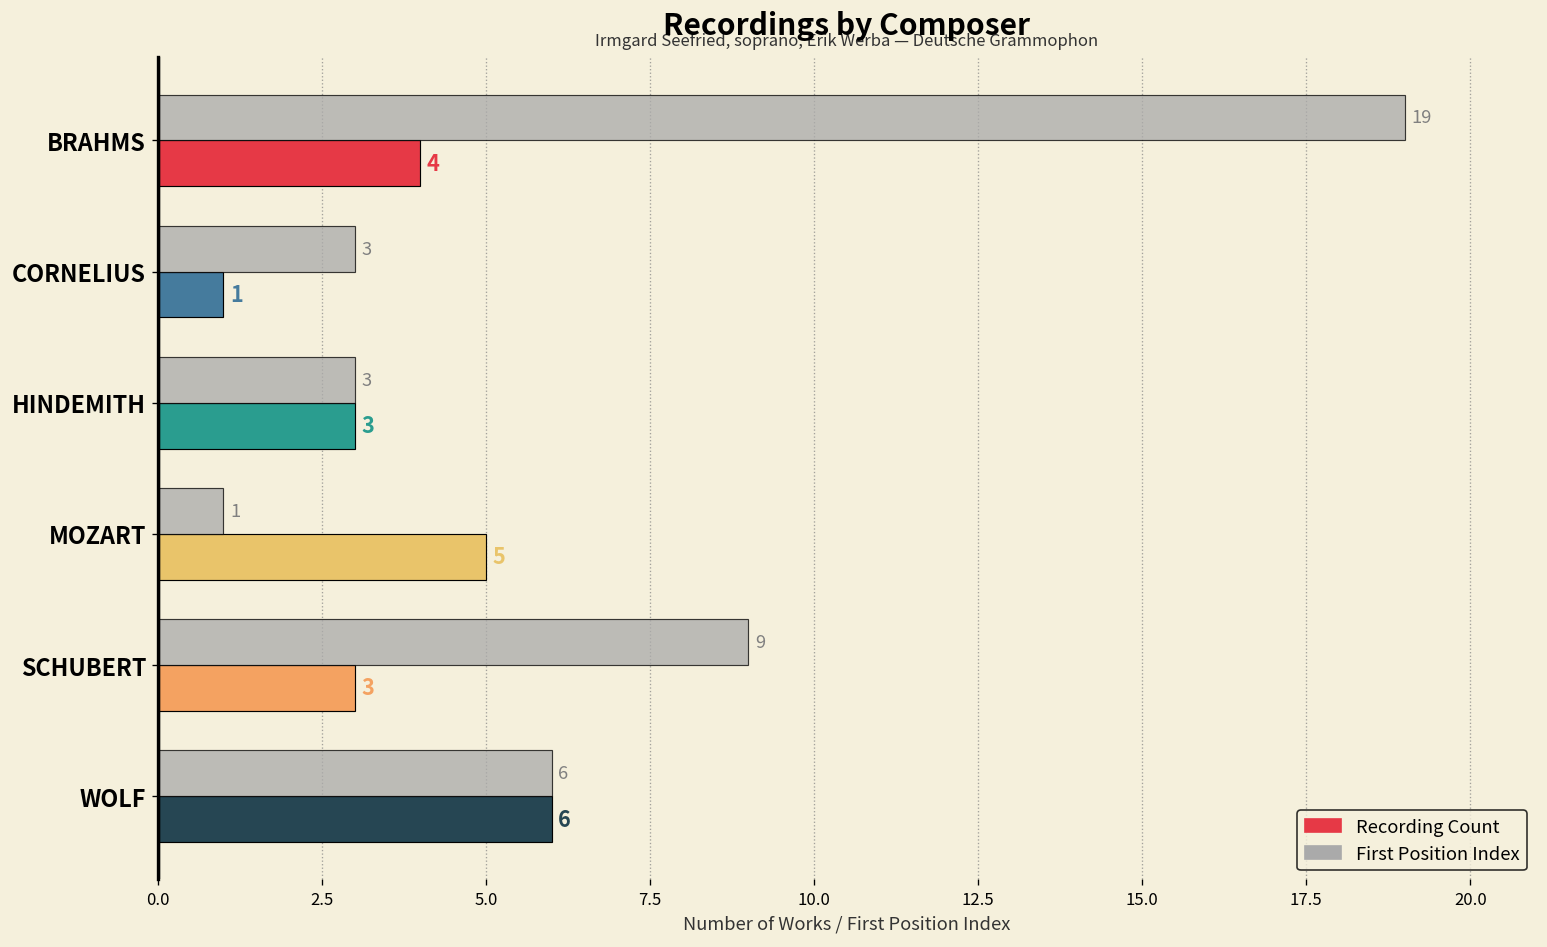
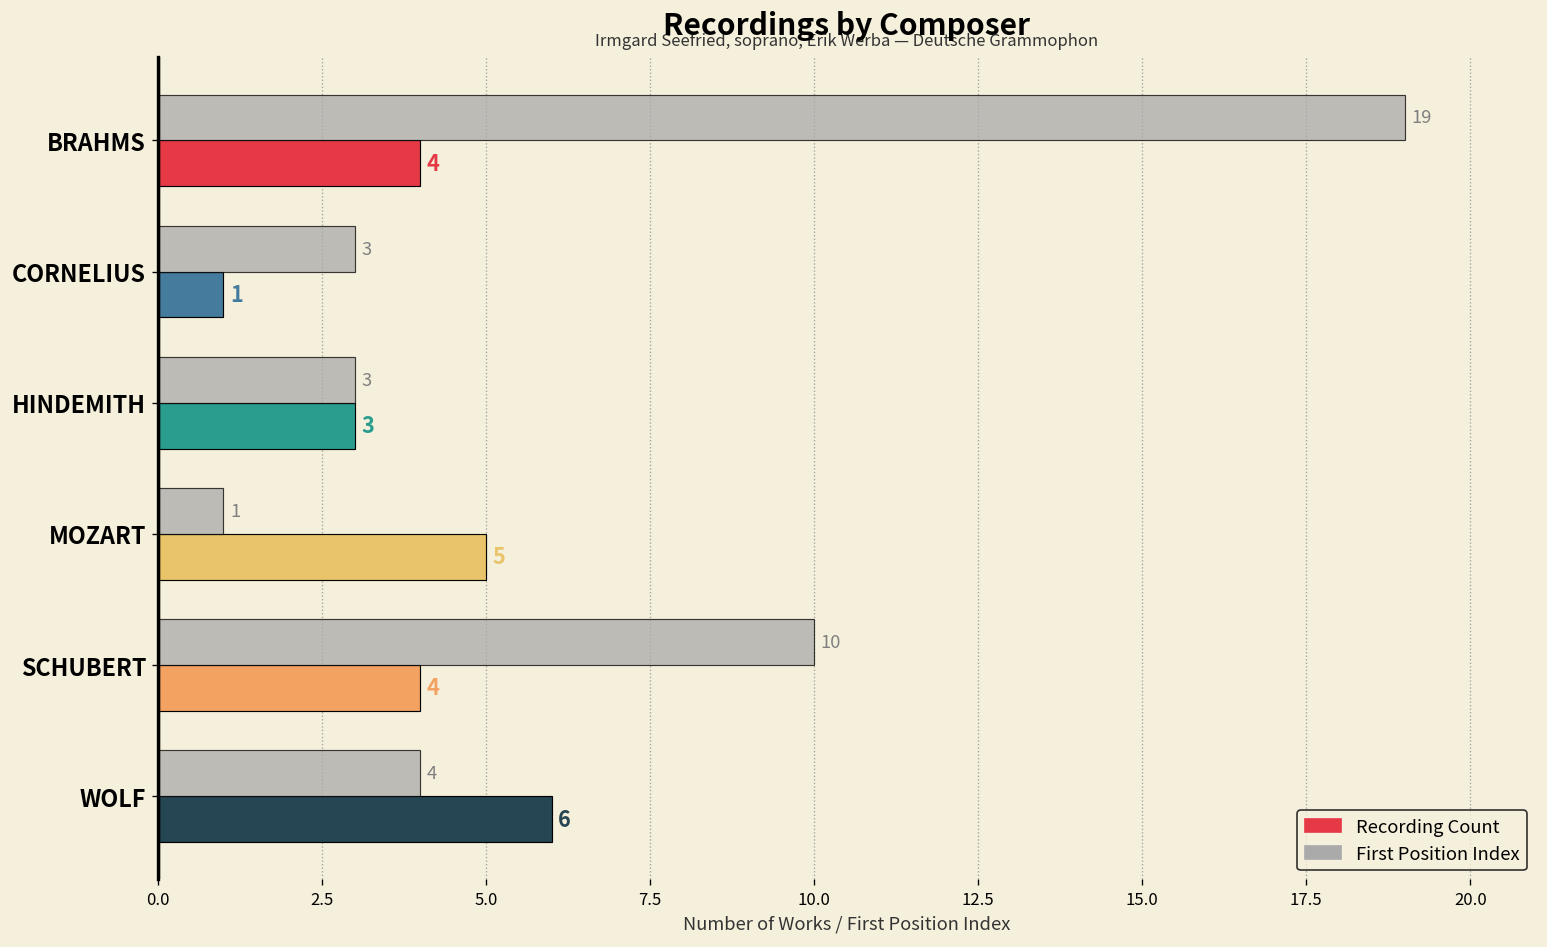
  {
    "Recording Count": {
      "BRAHMS": 4,
      "CORNELIUS": 1,
      "HINDEMITH": 3,
      "MOZART": 5,
-     "SCHUBERT": 3,
+     "SCHUBERT": 4,
      "WOLF": 6
    },
    "First Position Index": {
      "BRAHMS": 19,
      "CORNELIUS": 3,
      "HINDEMITH": 3,
      "MOZART": 1,
-     "SCHUBERT": 9,
-     "WOLF": 6
+     "SCHUBERT": 10,
+     "WOLF": 4
    }
  }
